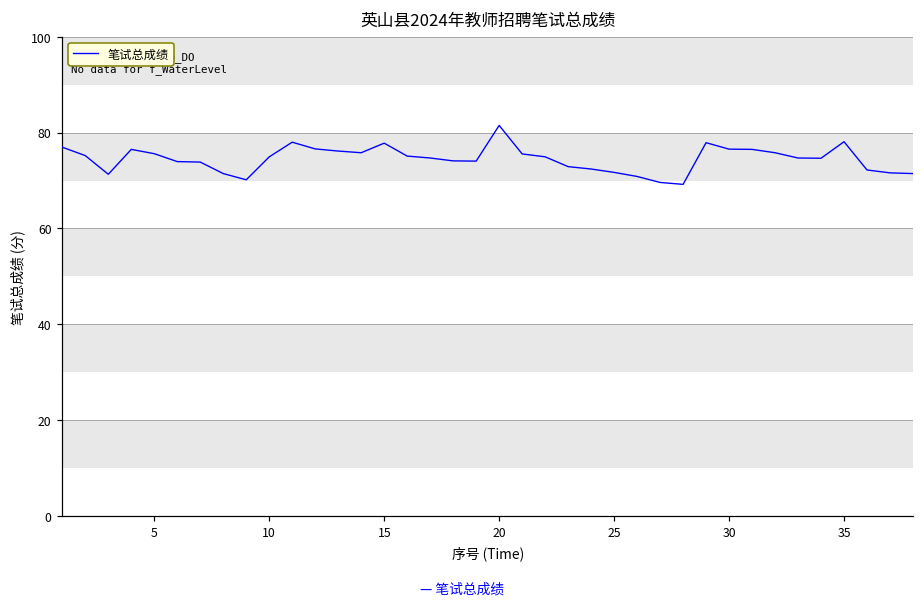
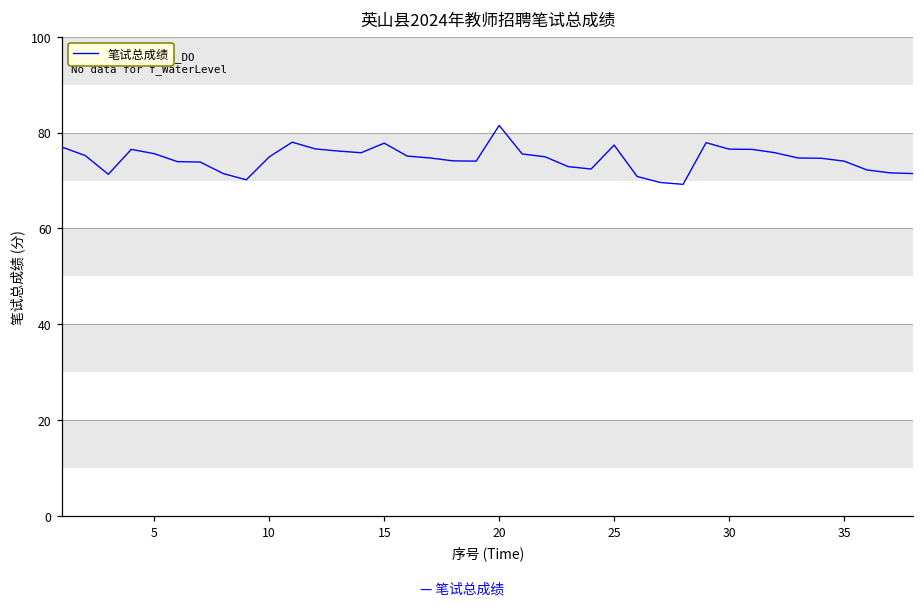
  {
    "5": 76,
    "10": 75,
    "15": 78,
    "20": 82,
-   "25": 72,
+   "25": 77,
    "30": 77,
-   "35": 78
+   "35": 74
  }
